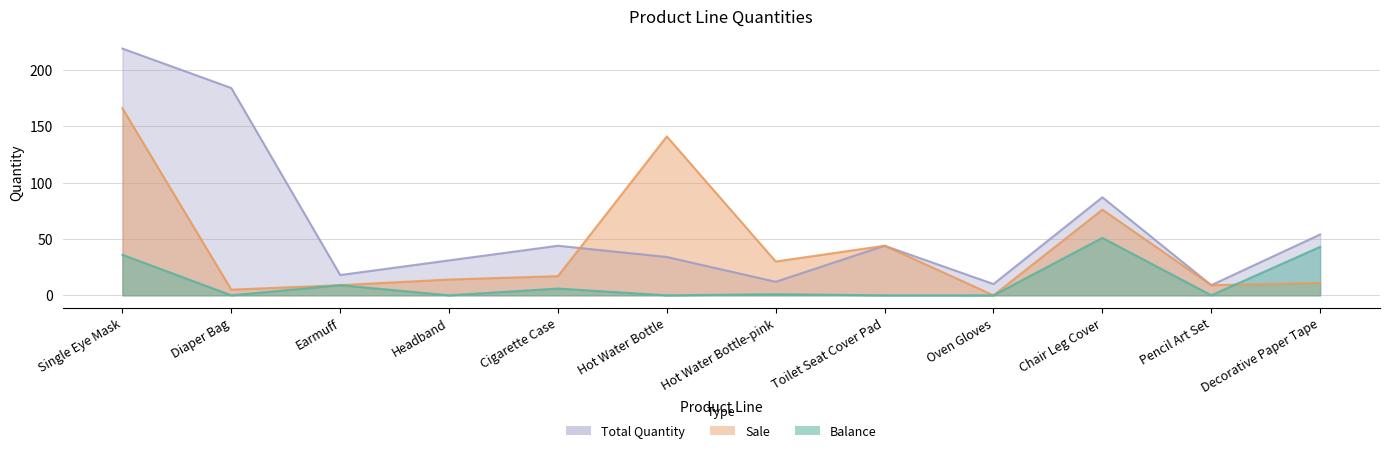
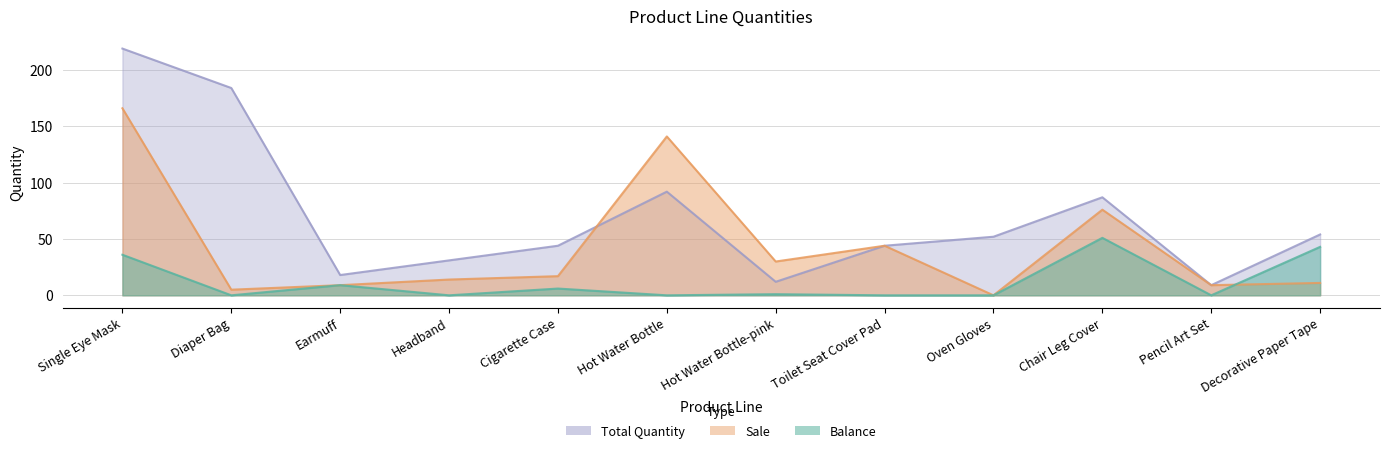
  {
    "Total Quantity": {
      "Single Eye Mask": 219,
      "Diaper Bag": 184,
      "Earmuff": 18,
      "Headband": 31,
      "Cigarette Case": 44,
-     "Hot Water Bottle": 34,
+     "Hot Water Bottle": 92,
      "Hot Water Bottle-pink": 12,
-     "Oven Gloves": 10,
+     "Oven Gloves": 52,
      "Chair Leg Cover": 87,
      "Decorative Paper Tape": 54
    },
    "Sale": {
      "Single Eye Mask": 166,
      "Diaper Bag": 5,
      "Headband": 14,
      "Cigarette Case": 17,
      "Hot Water Bottle": 141,
      "Hot Water Bottle-pink": 30,
      "Chair Leg Cover": 76,
      "Decorative Paper Tape": 11
    },
    "Balance": {
      "Single Eye Mask": 36,
      "Diaper Bag": 0,
      "Headband": 0,
      "Cigarette Case": 6,
      "Hot Water Bottle": 0,
      "Hot Water Bottle-pink": 1,
      "Toilet Seat Cover Pad": 0,
      "Chair Leg Cover": 51,
      "Pencil Art Set": 0,
      "Decorative Paper Tape": 43
    }
  }
